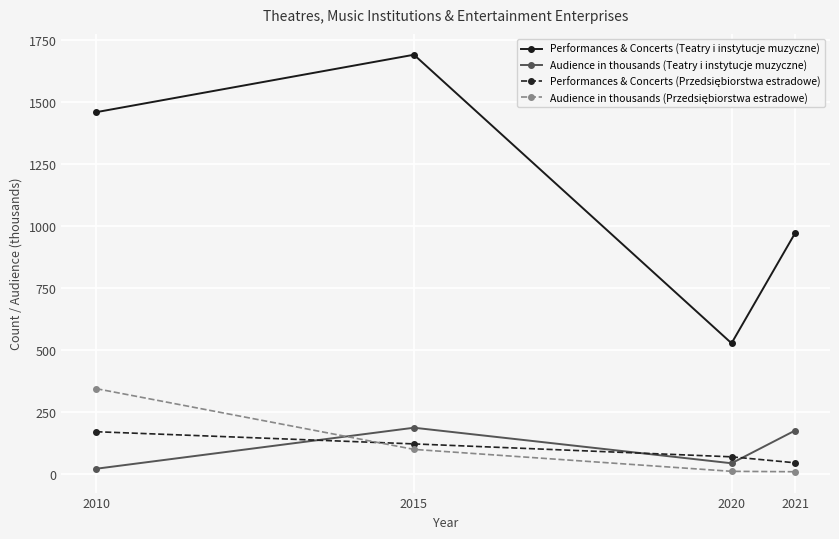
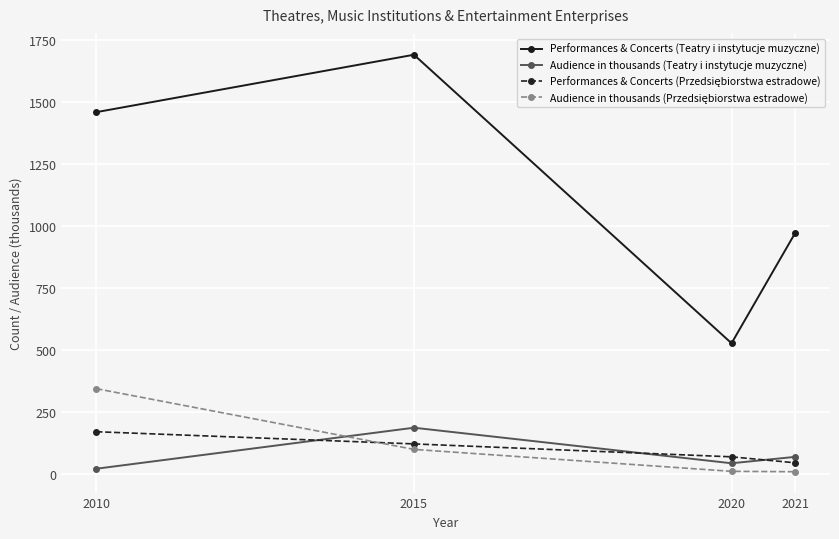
  {
    "Audience in thousands (Teatry i instytucje muzyczne)": {
      "2010": 20,
      "2015": 190,
      "2020": 50,
-     "2021": 180
+     "2021": 70
    },
    "Audience in thousands (Przedsiębiorstwa estradowe)": {
      "2010": 350,
      "2015": 100,
      "2020": 10,
      "2021": 10
    }
  }
